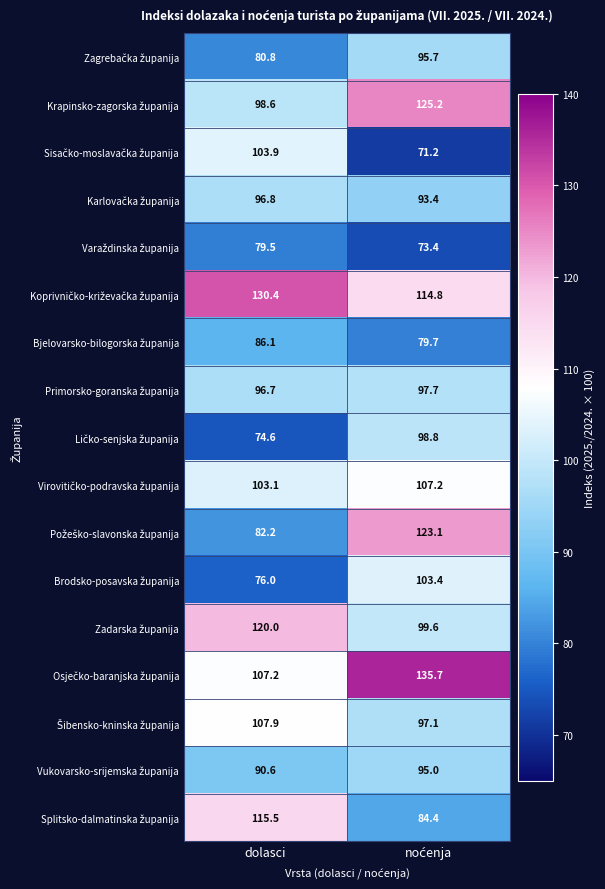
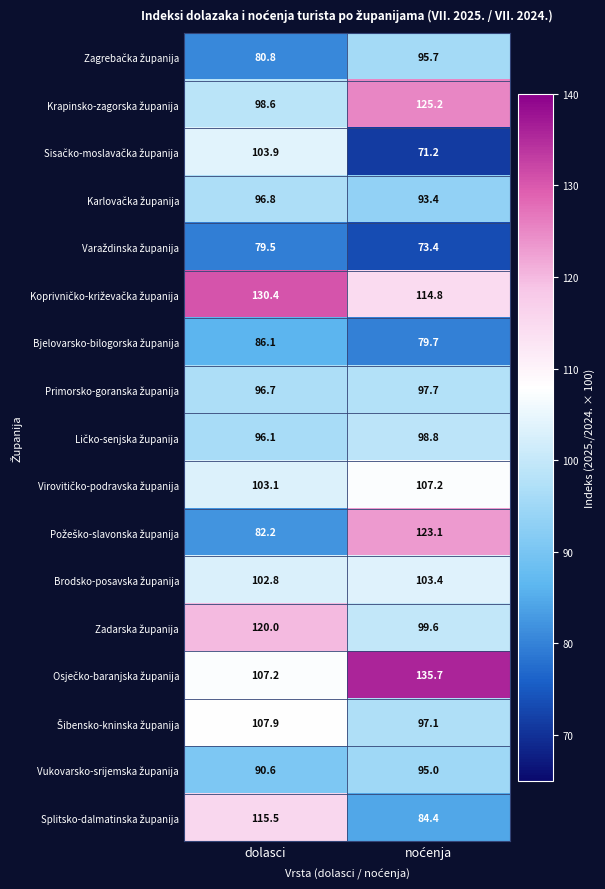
  {
    "Zagrebačka županija": {
      "dolasci": 80.8,
      "noćenja": 95.7
    },
    "Krapinsko-zagorska županija": {
      "dolasci": 98.6,
      "noćenja": 125.2
    },
    "Sisačko-moslavačka županija": {
      "dolasci": 103.9,
      "noćenja": 71.2
    },
    "Karlovačka županija": {
      "dolasci": 96.8,
      "noćenja": 93.4
    },
    "Varaždinska županija": {
      "dolasci": 79.5,
      "noćenja": 73.4
    },
    "Koprivničko-križevačka županija": {
      "dolasci": 130.4,
      "noćenja": 114.8
    },
    "Bjelovarsko-bilogorska županija": {
      "dolasci": 86.1,
      "noćenja": 79.7
    },
    "Primorsko-goranska županija": {
      "dolasci": 96.7,
      "noćenja": 97.7
    },
    "Ličko-senjska županija": {
-     "dolasci": 74.6,
+     "dolasci": 96.1,
      "noćenja": 98.8
    },
    "Virovitičko-podravska županija": {
      "dolasci": 103.1,
      "noćenja": 107.2
    },
    "Požeško-slavonska županija": {
      "dolasci": 82.2,
      "noćenja": 123.1
    },
    "Brodsko-posavska županija": {
-     "dolasci": 76.0,
+     "dolasci": 102.8,
      "noćenja": 103.4
    },
    "Zadarska županija": {
      "dolasci": 120.0,
      "noćenja": 99.6
    },
    "Osječko-baranjska županija": {
      "dolasci": 107.2,
      "noćenja": 135.7
    },
    "Šibensko-kninska županija": {
      "dolasci": 107.9,
      "noćenja": 97.1
    },
    "Vukovarsko-srijemska županija": {
      "dolasci": 90.6,
      "noćenja": 95.0
    },
    "Splitsko-dalmatinska županija": {
      "dolasci": 115.5,
      "noćenja": 84.4
    }
  }
